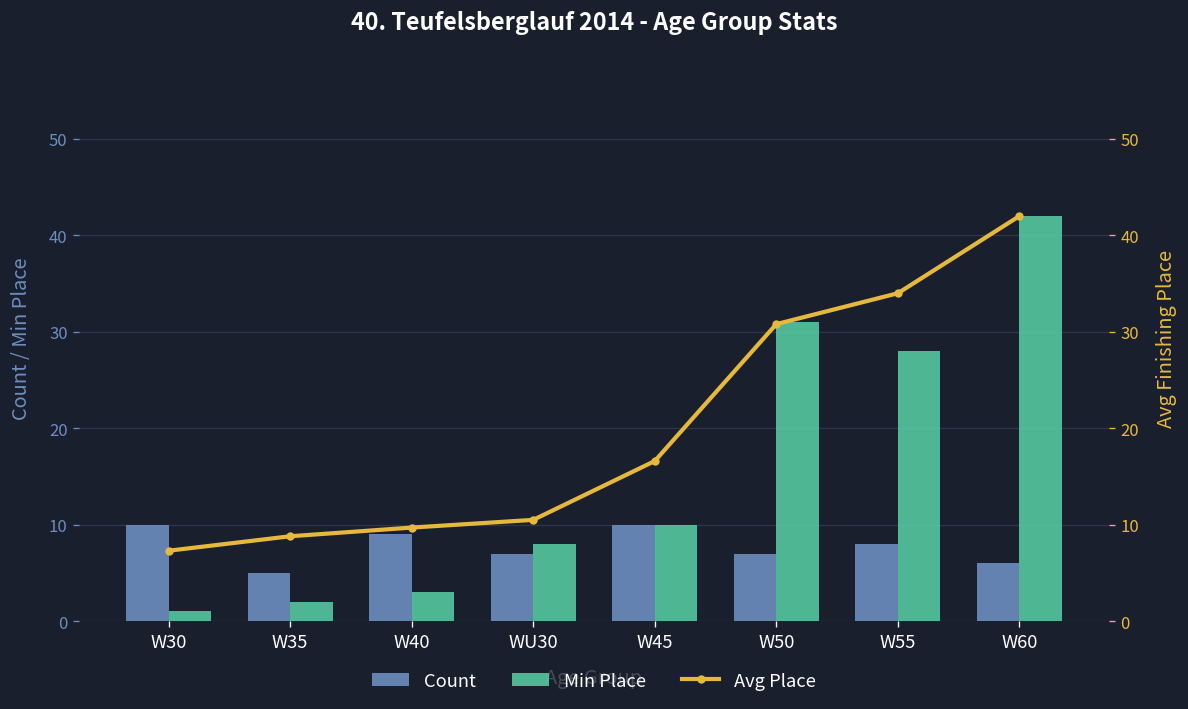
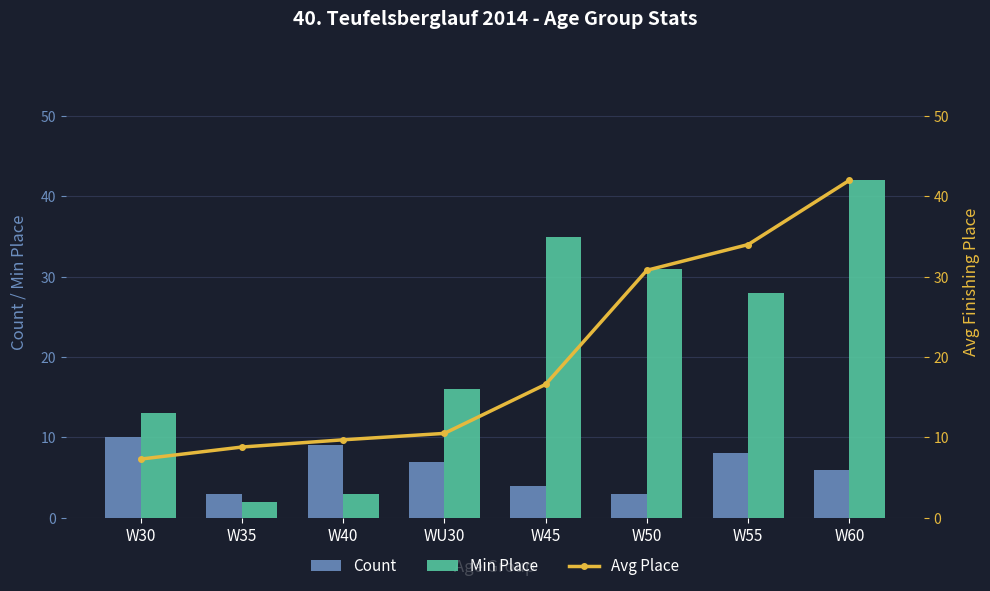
  {
    "Count": {
      "W30": 10,
-     "W35": 5,
+     "W35": 3,
      "W40": 9,
      "WU30": 7,
-     "W45": 10,
-     "W50": 7,
+     "W45": 4,
+     "W50": 3,
      "W55": 8,
      "W60": 6
    },
    "Min Place": {
-     "W30": 1,
+     "W30": 13,
      "W35": 2,
      "W40": 3,
-     "WU30": 8,
-     "W45": 10,
+     "WU30": 16,
+     "W45": 35,
      "W50": 31,
      "W55": 28,
      "W60": 42
    },
    "Avg Place": {
      "W30": 7,
      "W35": 9,
      "W40": 10,
      "WU30": 11,
      "W45": 17,
      "W50": 31,
      "W55": 34,
      "W60": 42
    }
  }
